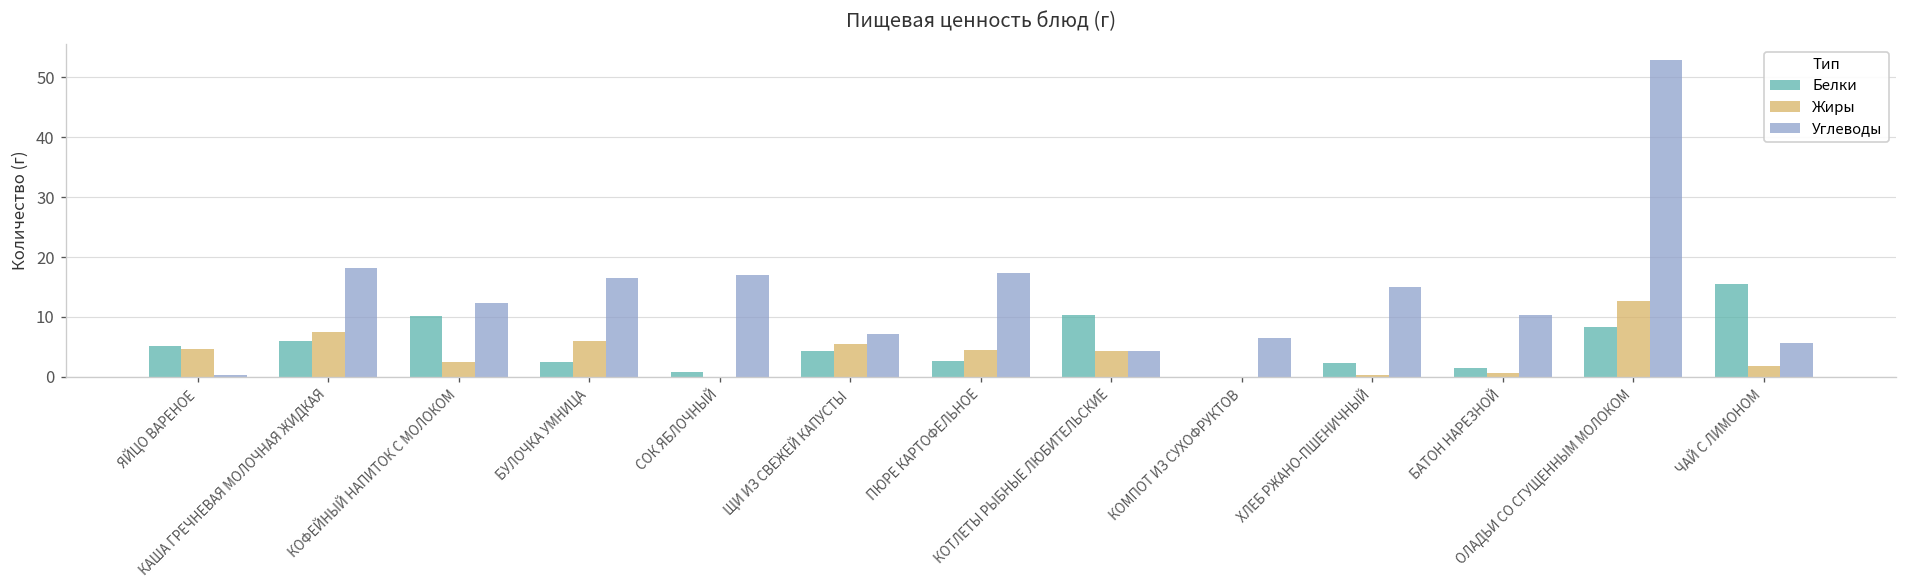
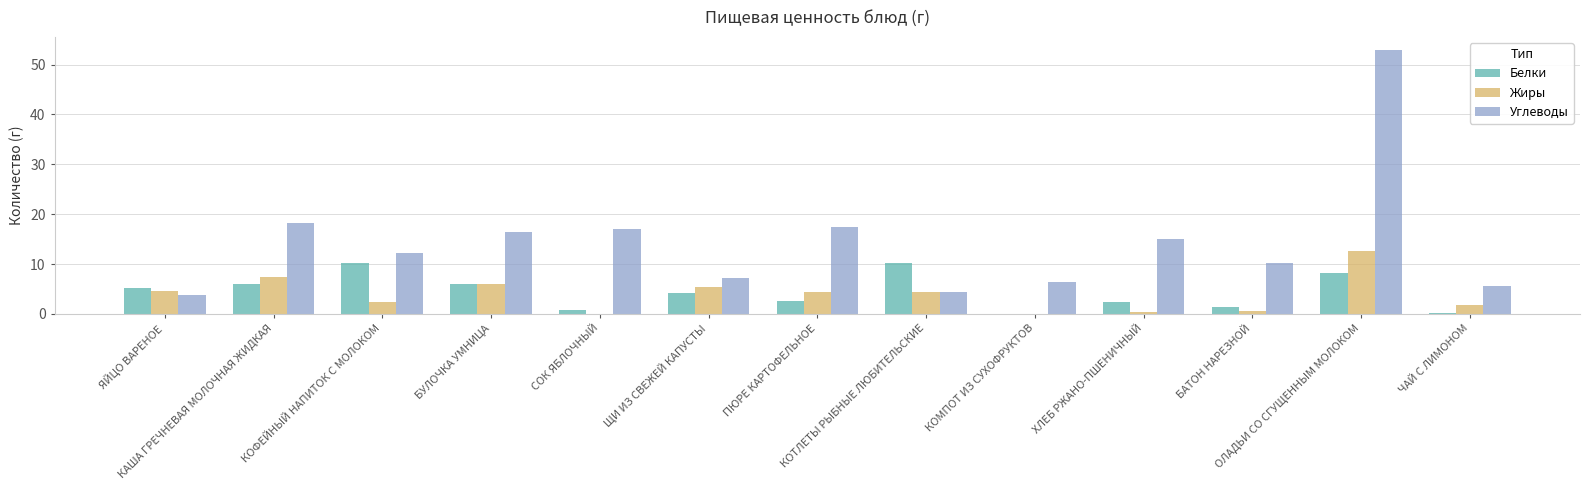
  {
    "Белки": {
      "ЯЙЦО ВАРЕНОЕ": 5,
      "КАША ГРЕЧНЕВАЯ МОЛОЧНАЯ ЖИДКАЯ": 6,
      "КОФЕЙНЫЙ НАПИТОК С МОЛОКОМ": 10,
-     "БУЛОЧКА УМНИЦА": 2,
+     "БУЛОЧКА УМНИЦА": 6,
      "СОК ЯБЛОЧНЫЙ": 1,
      "ЩИ ИЗ СВЕЖЕЙ КАПУСТЫ": 4,
      "ПЮРЕ КАРТОФЕЛЬНОЕ": 3,
      "КОТЛЕТЫ РЫБНЫЕ ЛЮБИТЕЛЬСКИЕ": 10,
      "КОМПОТ ИЗ СУХОФРУКТОВ": 0,
      "ХЛЕБ РЖАНО-ПШЕНИЧНЫЙ": 2,
      "БАТОН НАРЕЗНОЙ": 2,
      "ОЛАДЬИ СО СГУЩЕННЫМ МОЛОКОМ": 8,
-     "ЧАЙ С ЛИМОНОМ": 16
+     "ЧАЙ С ЛИМОНОМ": 0
    },
    "Жиры": {
      "ЯЙЦО ВАРЕНОЕ": 5,
      "КАША ГРЕЧНЕВАЯ МОЛОЧНАЯ ЖИДКАЯ": 7,
      "КОФЕЙНЫЙ НАПИТОК С МОЛОКОМ": 2,
      "БУЛОЧКА УМНИЦА": 6,
      "СОК ЯБЛОЧНЫЙ": 0,
      "ЩИ ИЗ СВЕЖЕЙ КАПУСТЫ": 5,
      "ПЮРЕ КАРТОФЕЛЬНОЕ": 4,
      "КОТЛЕТЫ РЫБНЫЕ ЛЮБИТЕЛЬСКИЕ": 4,
      "КОМПОТ ИЗ СУХОФРУКТОВ": 0,
      "БАТОН НАРЕЗНОЙ": 1,
      "ОЛАДЬИ СО СГУЩЕННЫМ МОЛОКОМ": 13,
      "ЧАЙ С ЛИМОНОМ": 2
    },
    "Углеводы": {
-     "ЯЙЦО ВАРЕНОЕ": 0,
+     "ЯЙЦО ВАРЕНОЕ": 4,
      "КАША ГРЕЧНЕВАЯ МОЛОЧНАЯ ЖИДКАЯ": 18,
      "КОФЕЙНЫЙ НАПИТОК С МОЛОКОМ": 12,
      "БУЛОЧКА УМНИЦА": 17,
      "СОК ЯБЛОЧНЫЙ": 17,
      "ЩИ ИЗ СВЕЖЕЙ КАПУСТЫ": 7,
      "ПЮРЕ КАРТОФЕЛЬНОЕ": 17,
      "КОТЛЕТЫ РЫБНЫЕ ЛЮБИТЕЛЬСКИЕ": 4,
      "КОМПОТ ИЗ СУХОФРУКТОВ": 6,
      "ХЛЕБ РЖАНО-ПШЕНИЧНЫЙ": 15,
      "БАТОН НАРЕЗНОЙ": 10,
      "ОЛАДЬИ СО СГУЩЕННЫМ МОЛОКОМ": 53,
      "ЧАЙ С ЛИМОНОМ": 6
    }
  }
